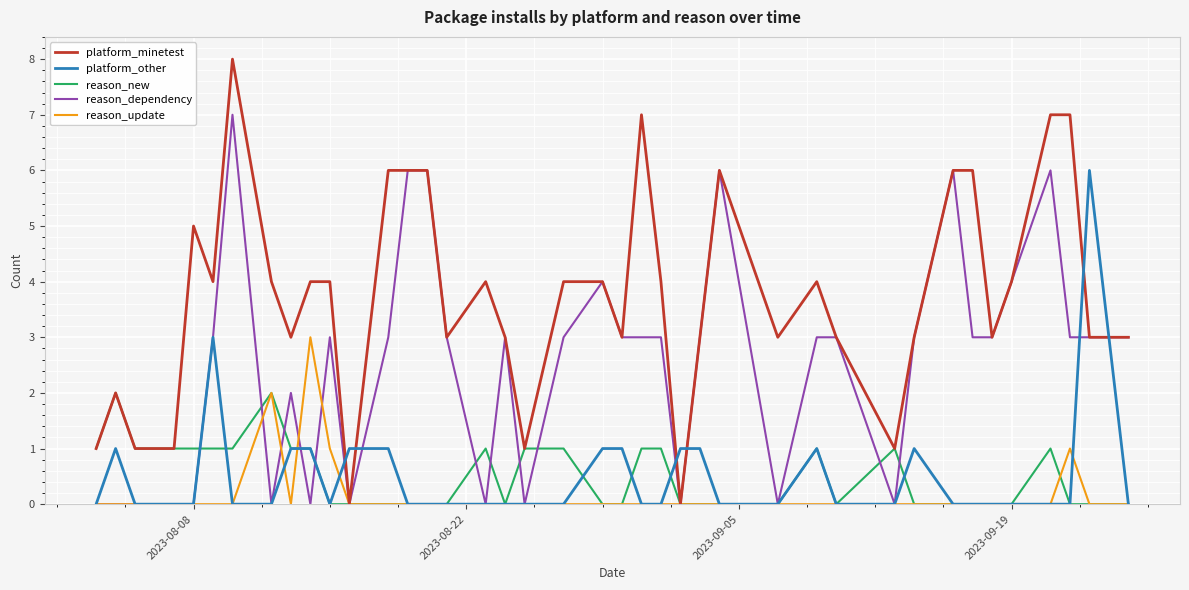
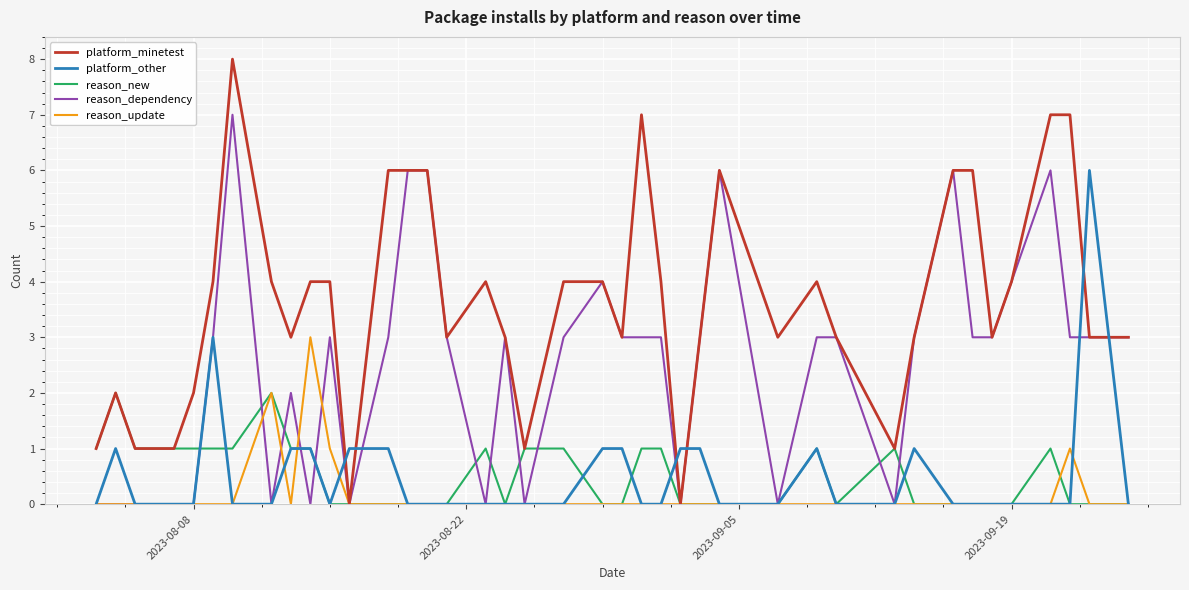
  {
    "platform_minetest": {
-     "2023-08-08": 5
+     "2023-08-08": 2
    },
    "reason_new": {
      "2023-08-08": 1
    }
  }
